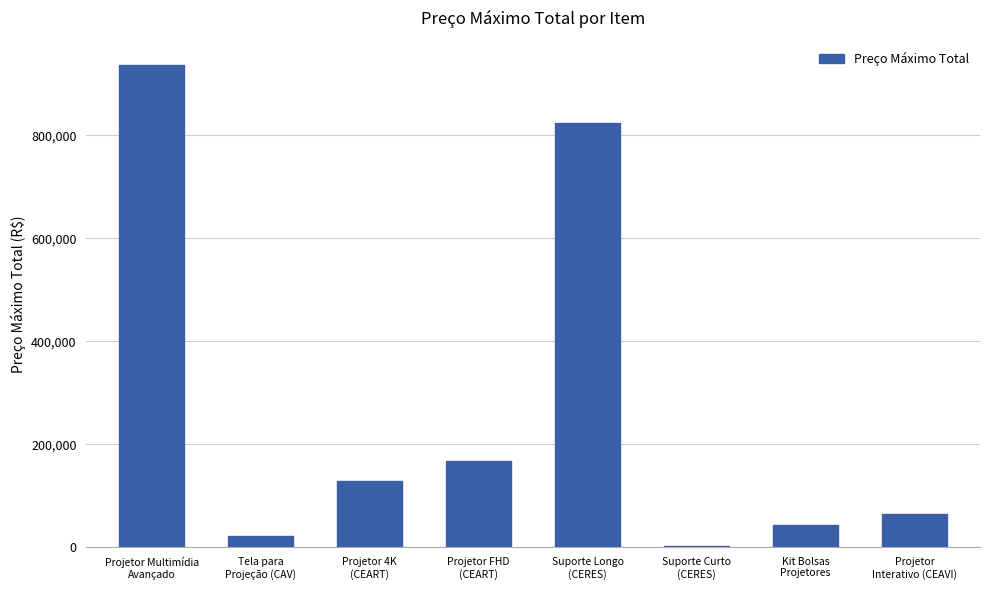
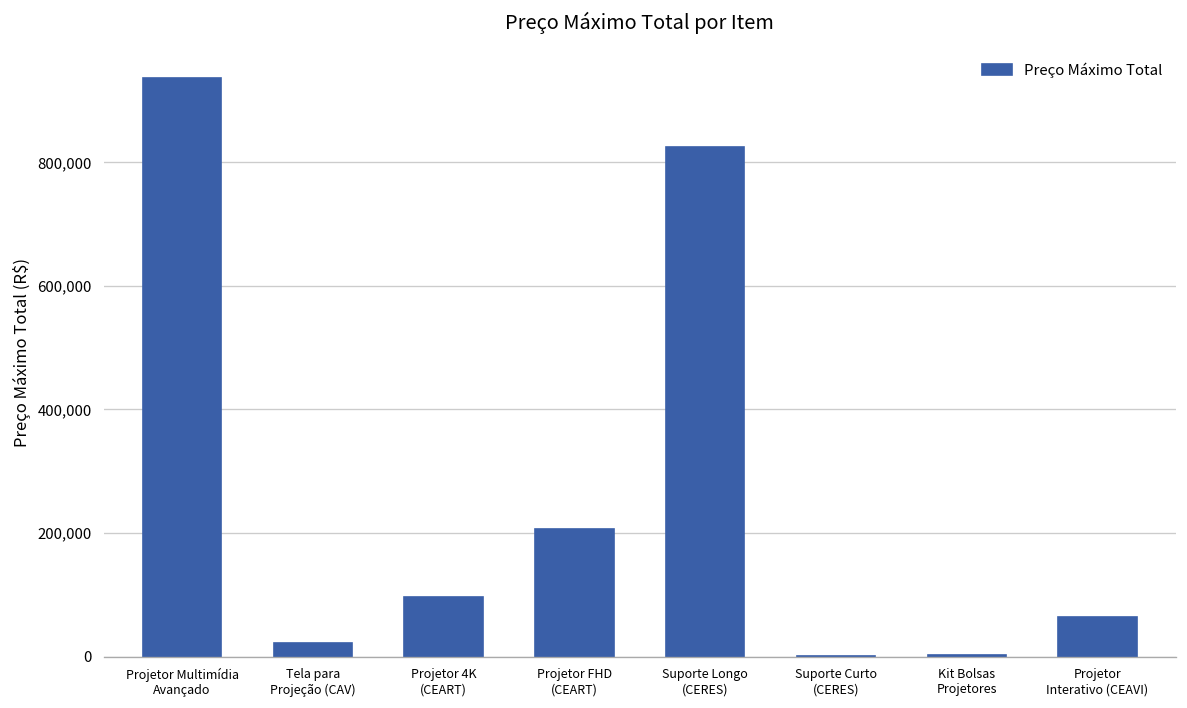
  {
    "Projetor Multimídia Avançado": "940,000",
    "Tela para Projeção (CAV)": "20,000",
-   "Projetor 4K (CEART)": "130,000",
-   "Projetor FHD (CEART)": "170,000",
+   "Projetor 4K (CEART)": "100,000",
+   "Projetor FHD (CEART)": "210,000",
    "Suporte Longo (CERES)": "820,000",
-   "Kit Bolsas Projetores": "40,000",
+   "Kit Bolsas Projetores": "0",
    "Projetor Interativo (CEAVI)": "60,000"
  }
